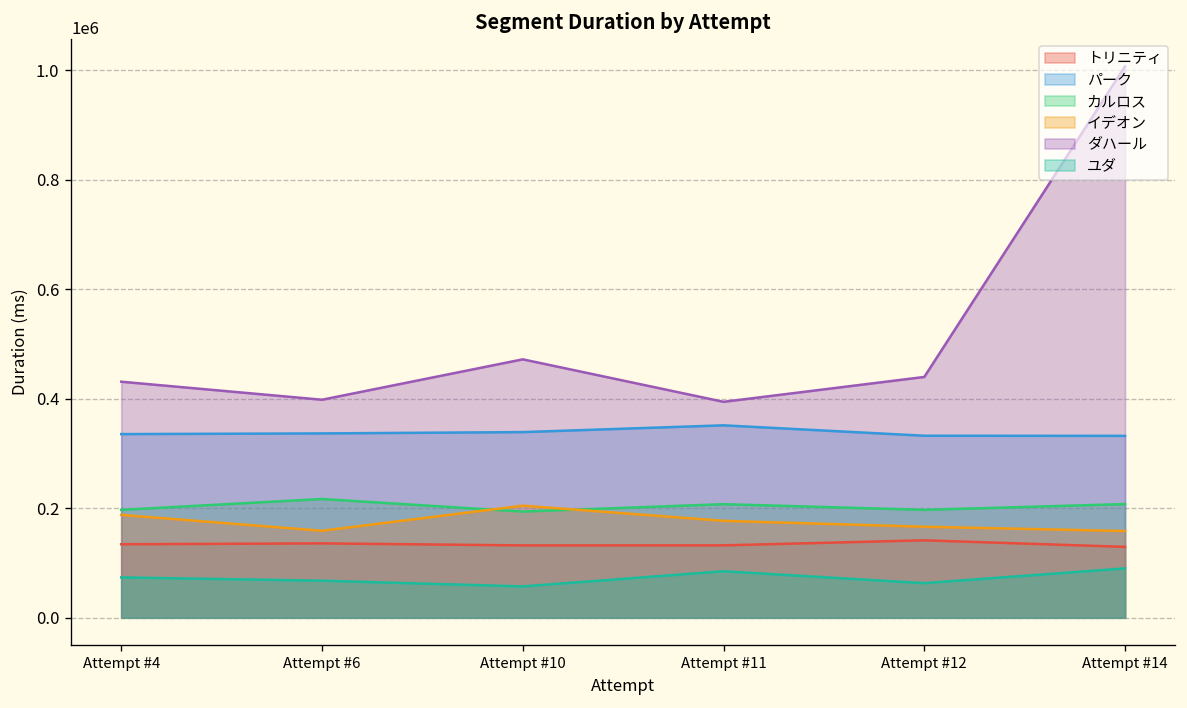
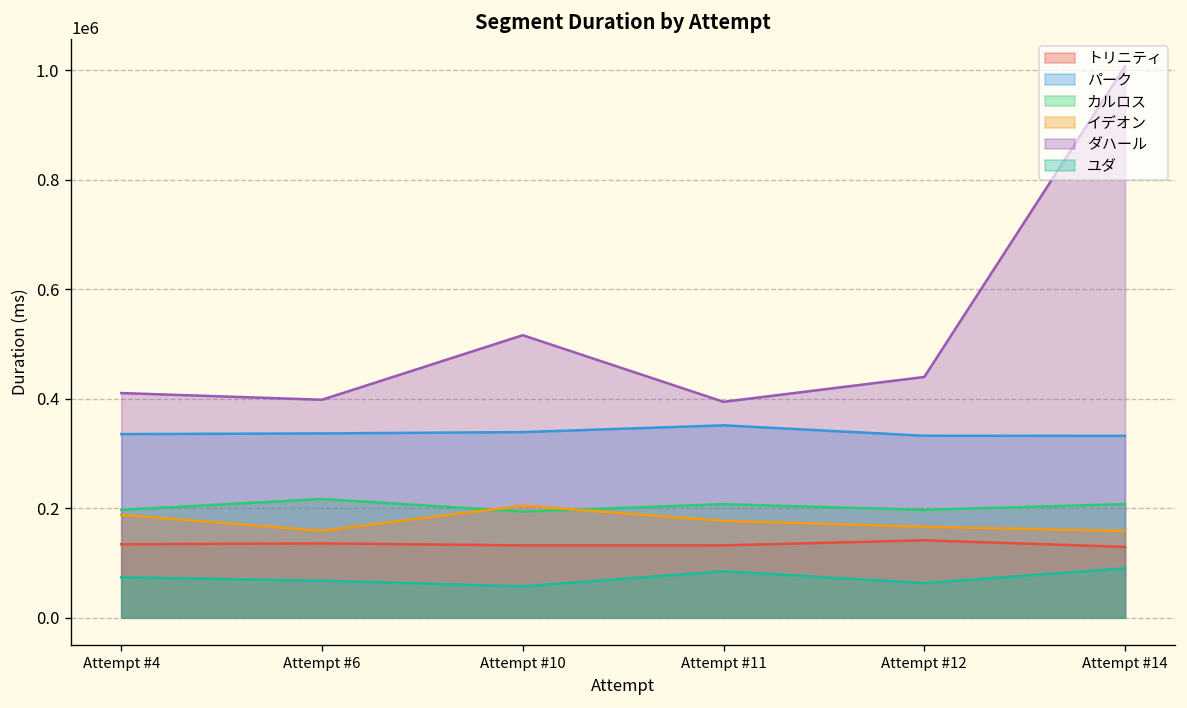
  {
    "ダハール": {
-     "Attempt #4": 430000,
+     "Attempt #4": 410000,
      "Attempt #6": 400000,
-     "Attempt #10": 470000,
+     "Attempt #10": 520000,
      "Attempt #11": 390000,
      "Attempt #12": 440000
    }
  }
